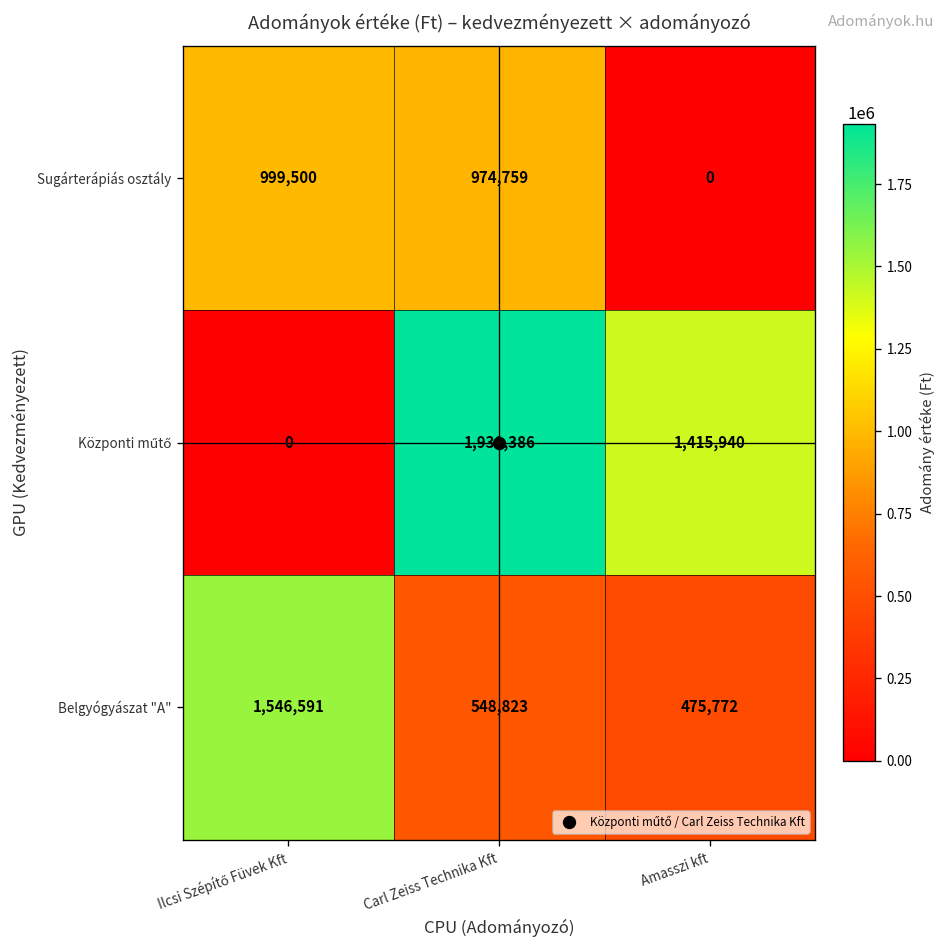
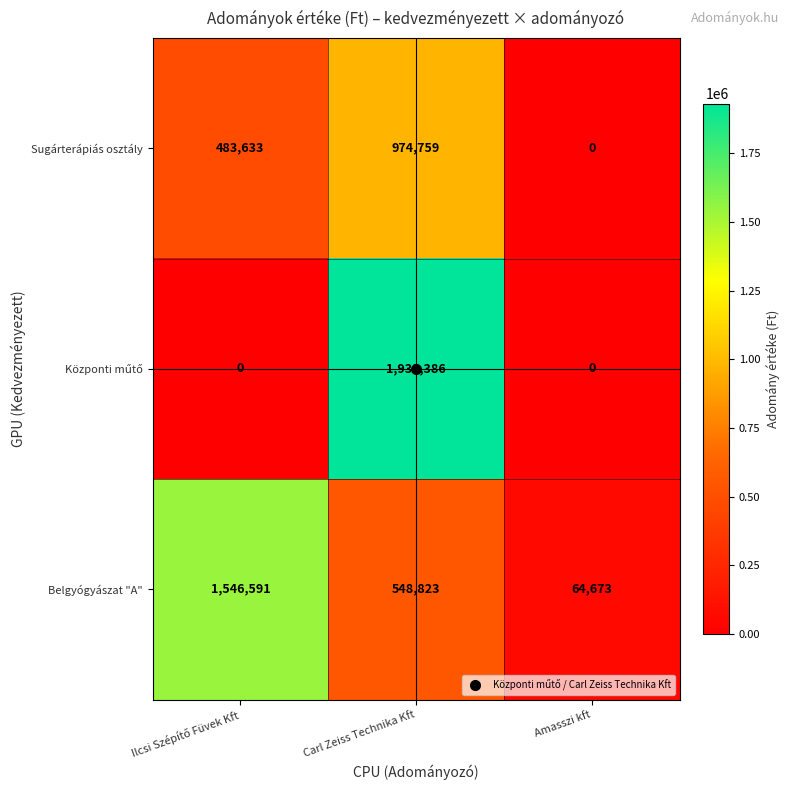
  {
    "Sugárterápiás osztály": {
-     "Ilcsi Szépítő Füvek Kft": "999,500",
+     "Ilcsi Szépítő Füvek Kft": "483,633",
      "Carl Zeiss Technika Kft": "974,759",
      "Amasszi kft": "0"
    },
    "Központi műtő": {
      "Ilcsi Szépítő Füvek Kft": "0",
-     "Amasszi kft": "1,415,940"
+     "Amasszi kft": "0"
    },
    "Belgyógyászat \"A\"": {
      "Ilcsi Szépítő Füvek Kft": "1,546,591",
      "Carl Zeiss Technika Kft": "548,823",
-     "Amasszi kft": "475,772"
+     "Amasszi kft": "64,673"
    }
  }
